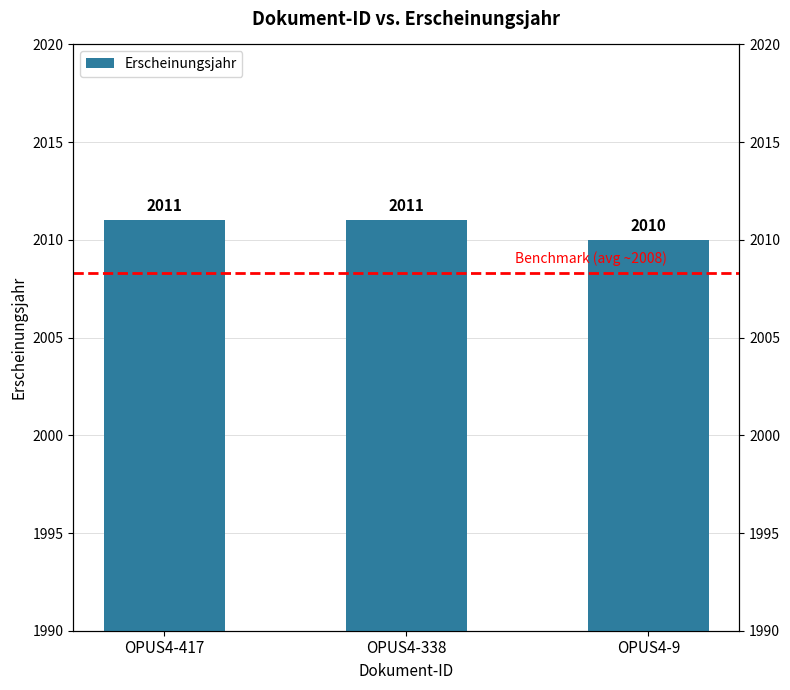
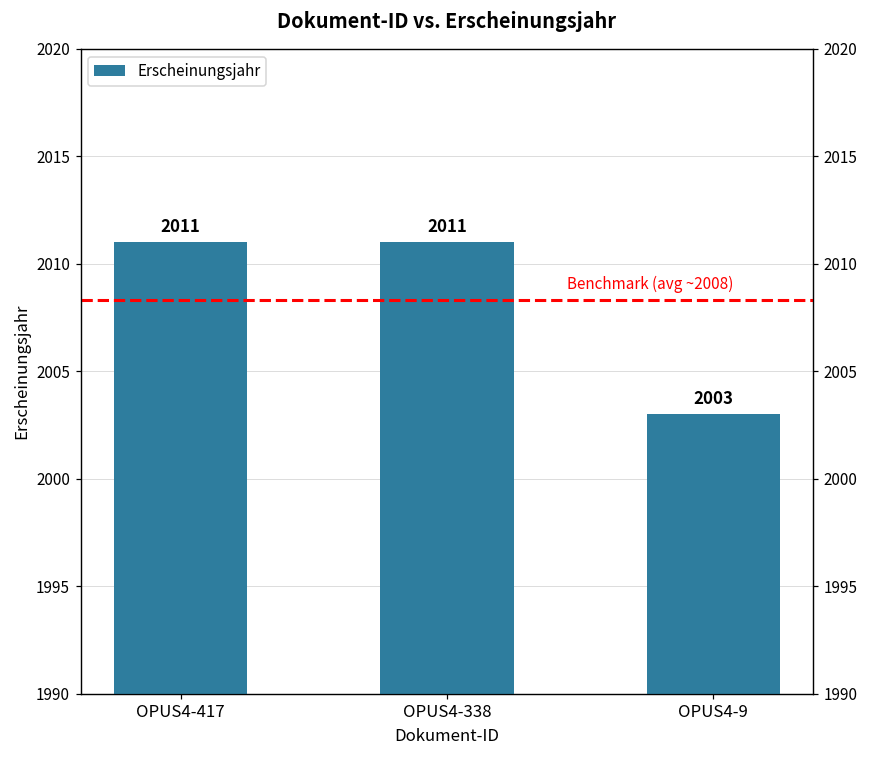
  {
    "OPUS4-417": 2011,
    "OPUS4-338": 2011,
-   "OPUS4-9": 2010
+   "OPUS4-9": 2003
  }
